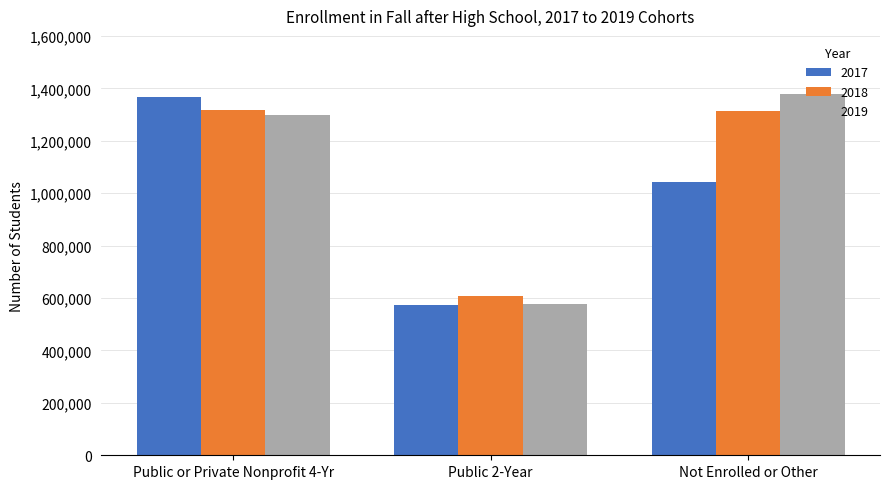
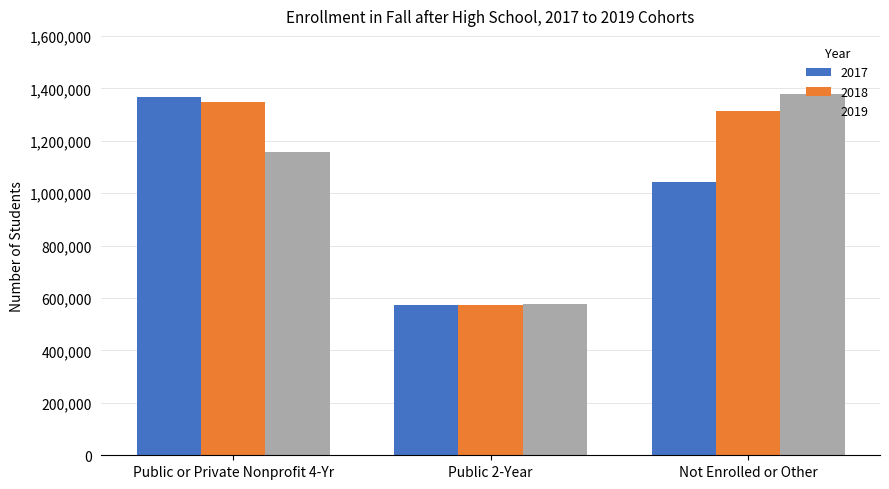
  {
    "2017": {
      "Public or Private Nonprofit 4-Yr": "1,370,000",
      "Public 2-Year": "570,000",
      "Not Enrolled or Other": "1,040,000"
    },
    "2018": {
-     "Public or Private Nonprofit 4-Yr": "1,320,000",
-     "Public 2-Year": "610,000",
+     "Public or Private Nonprofit 4-Yr": "1,350,000",
+     "Public 2-Year": "570,000",
      "Not Enrolled or Other": "1,310,000"
    },
    "2019": {
-     "Public or Private Nonprofit 4-Yr": "1,300,000",
+     "Public or Private Nonprofit 4-Yr": "1,160,000",
      "Public 2-Year": "580,000",
      "Not Enrolled or Other": "1,380,000"
    }
  }
